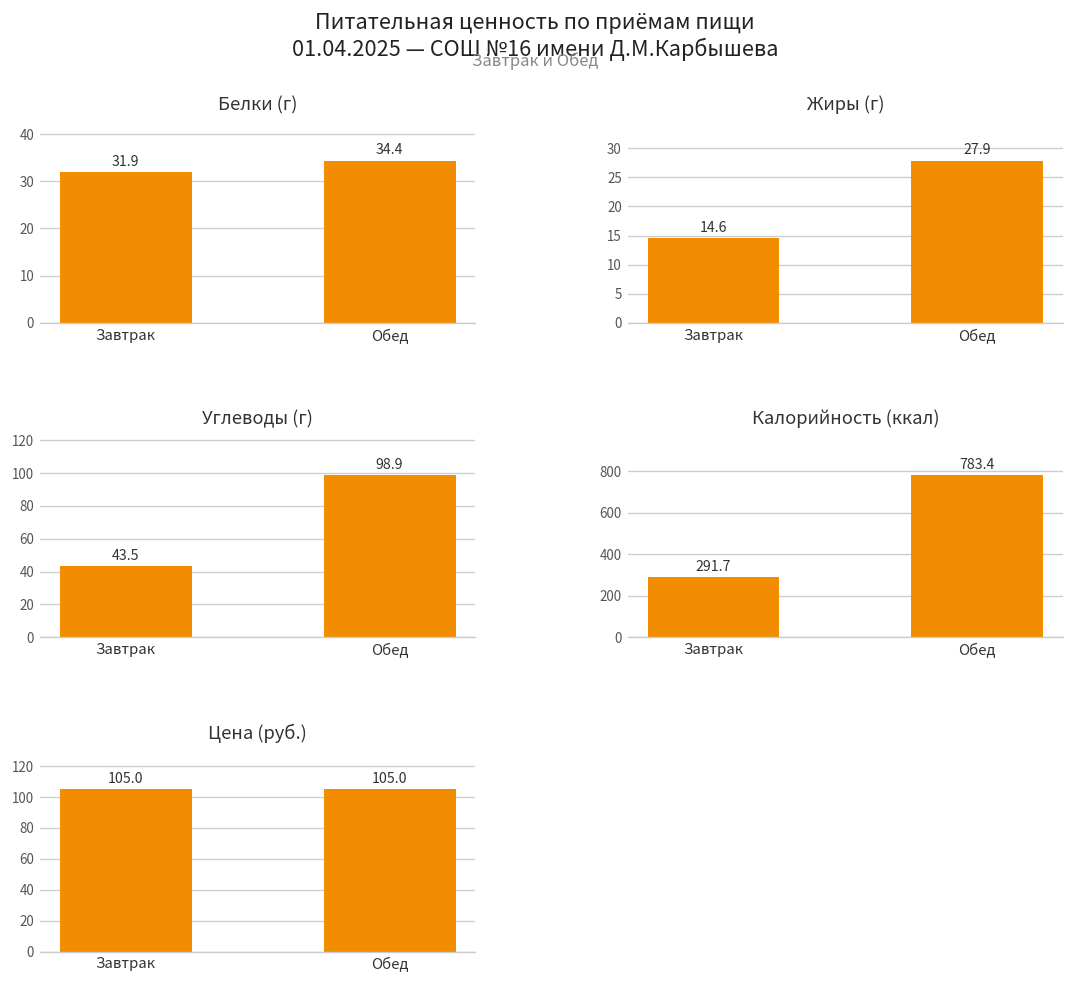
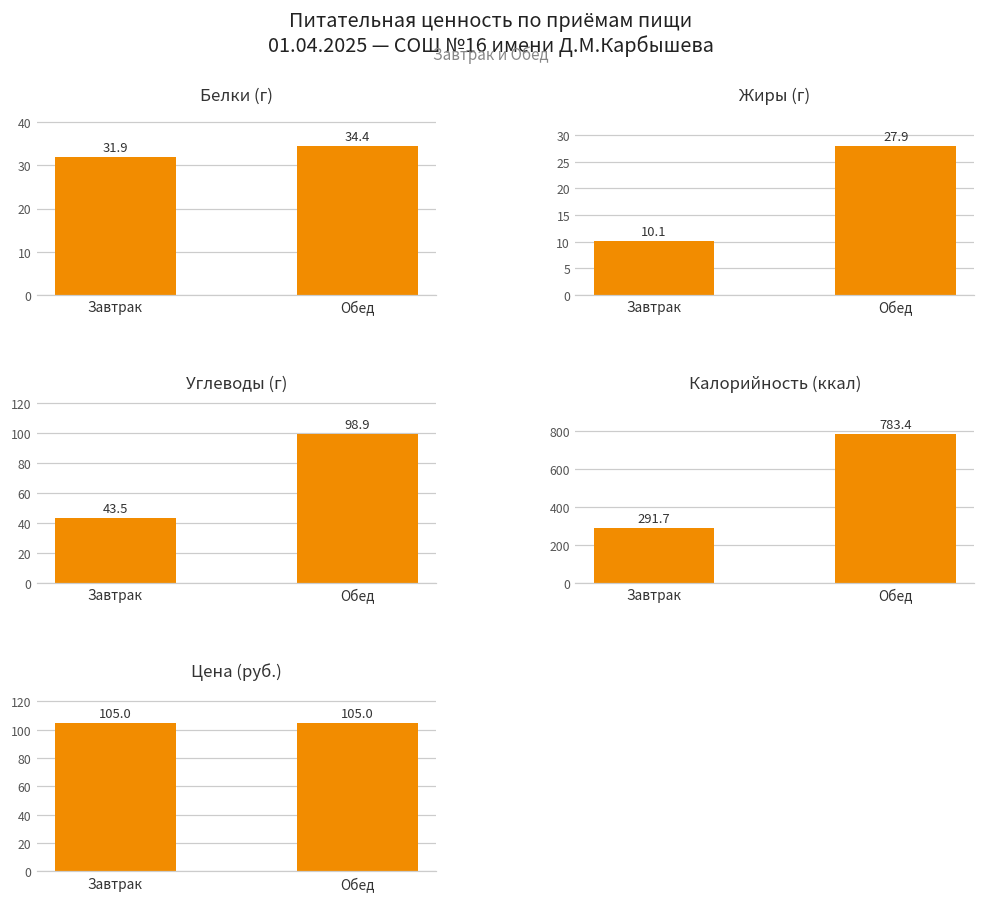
  {
    "Белки (г)": {
      "Завтрак": 31.9,
      "Обед": 34.4
    },
    "Жиры (г)": {
-     "Завтрак": 14.6,
+     "Завтрак": 10.1,
      "Обед": 27.9
    },
    "Углеводы (г)": {
      "Завтрак": 43.5,
      "Обед": 98.9
    },
    "Калорийность (ккал)": {
      "Завтрак": 291.7,
      "Обед": 783.4
    },
    "Цена (руб.)": {
      "Завтрак": 105.0,
      "Обед": 105.0
    }
  }
